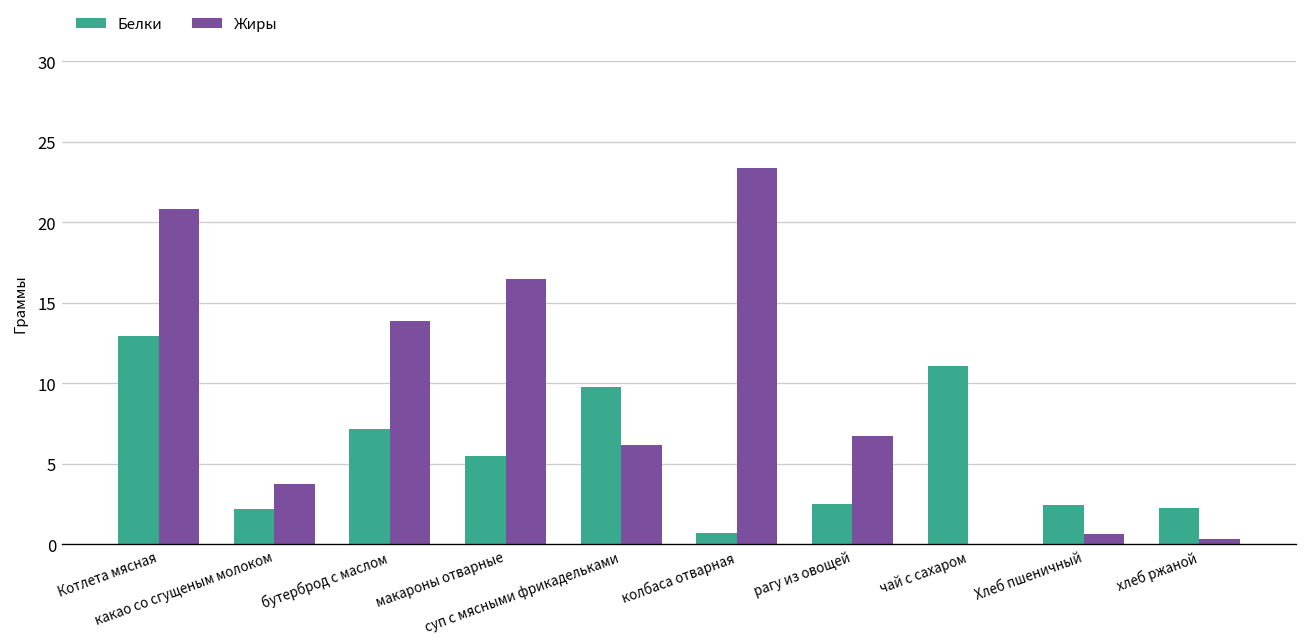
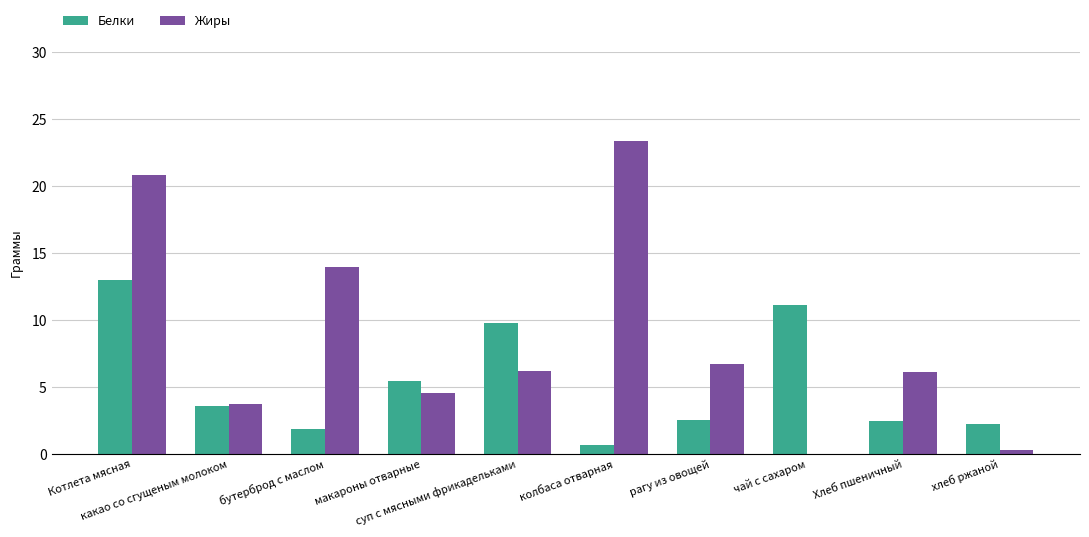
  {
    "Белки": {
      "Котлета мясная": 13.0,
-     "какао со сгущеным молоком": 2.2,
-     "бутерброд с маслом": 7.2,
+     "какао со сгущеным молоком": 3.6,
+     "бутерброд с маслом": 1.9,
      "макароны отварные": 5.5,
      "суп с мясными фрикадельками": 9.8,
      "колбаса отварная": 0.7,
      "рагу из овощей": 2.5,
      "чай с сахаром": 11.1,
      "Хлеб пшеничный": 2.4,
      "хлеб ржаной": 2.3
    },
    "Жиры": {
      "Котлета мясная": 20.8,
      "какао со сгущеным молоком": 3.7,
      "бутерброд с маслом": 13.9,
-     "макароны отварные": 16.5,
+     "макароны отварные": 4.5,
      "суп с мясными фрикадельками": 6.2,
      "колбаса отварная": 23.4,
      "рагу из овощей": 6.7,
      "чай с сахаром": 0.0,
-     "Хлеб пшеничный": 0.6,
+     "Хлеб пшеничный": 6.1,
      "хлеб ржаной": 0.3
    }
  }
